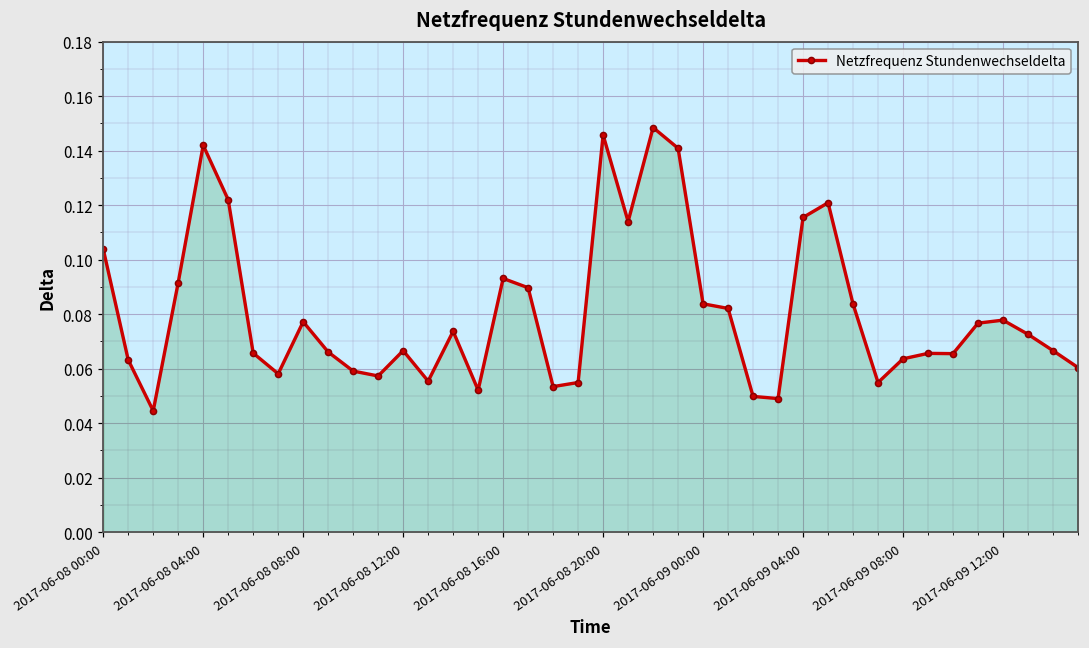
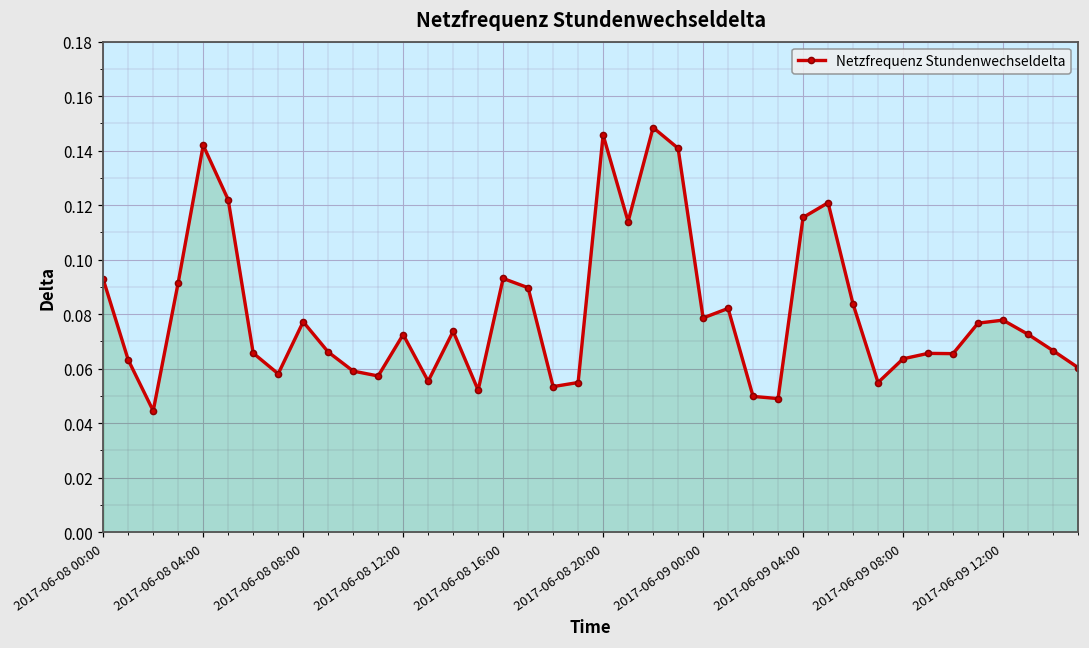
  {
-   "2017-06-08 00:00": 0.104,
+   "2017-06-08 00:00": 0.093,
    "2017-06-08 04:00": 0.142,
    "2017-06-08 08:00": 0.077,
-   "2017-06-08 12:00": 0.067,
+   "2017-06-08 12:00": 0.073,
    "2017-06-08 16:00": 0.093,
    "2017-06-08 20:00": 0.146,
-   "2017-06-09 00:00": 0.084,
+   "2017-06-09 00:00": 0.079,
    "2017-06-09 04:00": 0.116,
    "2017-06-09 08:00": 0.064,
    "2017-06-09 12:00": 0.078
  }
